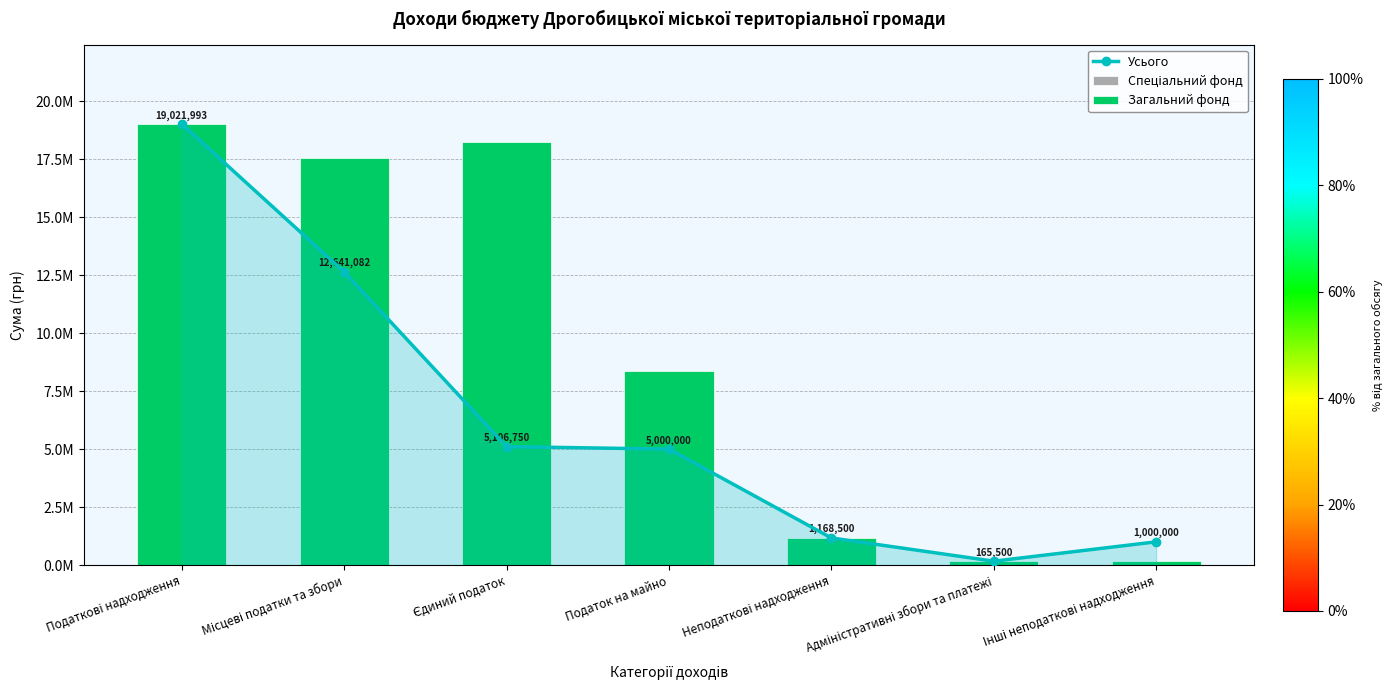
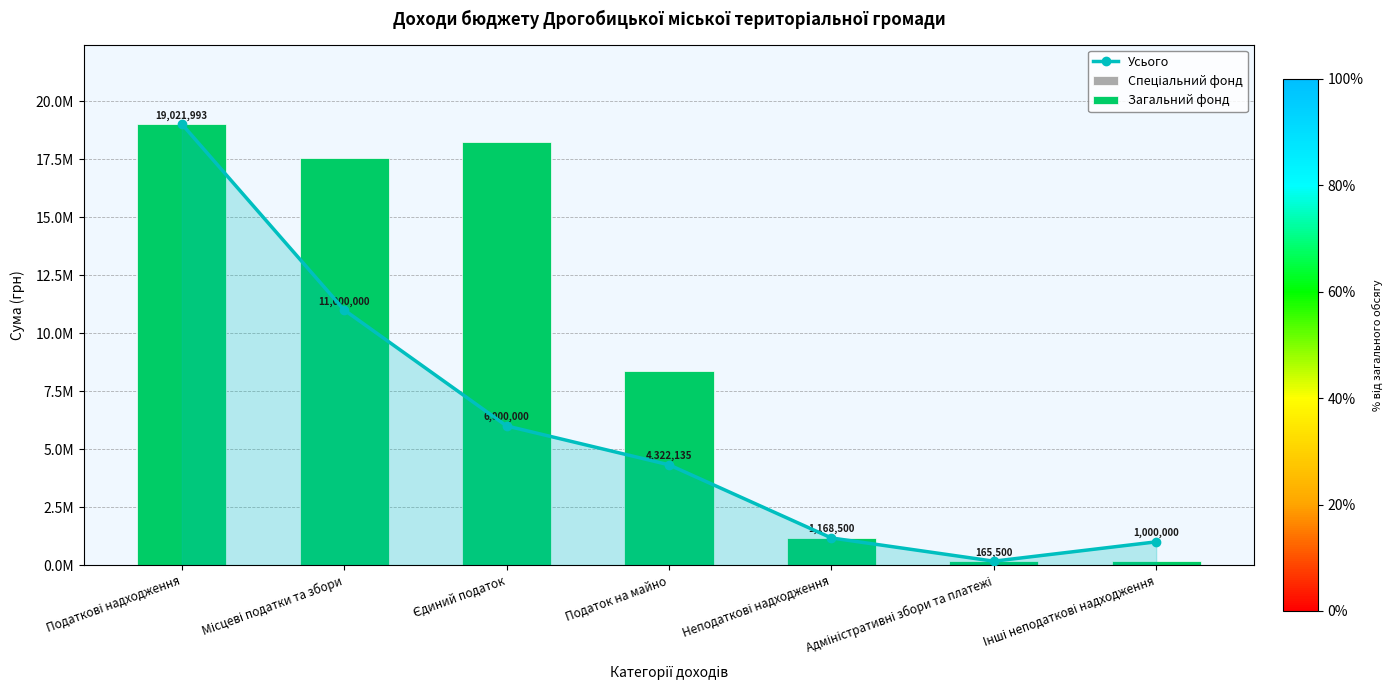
  {
    "Усього": {
      "Податкові надходження": "19,021,993",
-     "Місцеві податки та збори": "12,641,082",
-     "Єдиний податок": "5,106,750",
-     "Податок на майно": "5,000,000",
+     "Місцеві податки та збори": "11,000,000",
+     "Єдиний податок": "6,000,000",
+     "Податок на майно": "4,322,135",
      "Неподаткові надходження": "1,168,500",
      "Адміністративні збори та платежі": "165,500",
      "Інші неподаткові надходження": "1,000,000"
    },
    "Спеціальний фонд": {
      "Податкові надходження": "0",
      "Місцеві податки та збори": "0",
      "Єдиний податок": "0",
      "Податок на майно": "0",
      "Неподаткові надходження": "0",
      "Адміністративні збори та платежі": "0",
      "Інші неподаткові надходження": "0"
    },
    "Загальний фонд": {
      "Податкові надходження": "19,021,993",
      "Неподаткові надходження": "1,168,500",
      "Адміністративні збори та платежі": "165,500"
    }
  }
